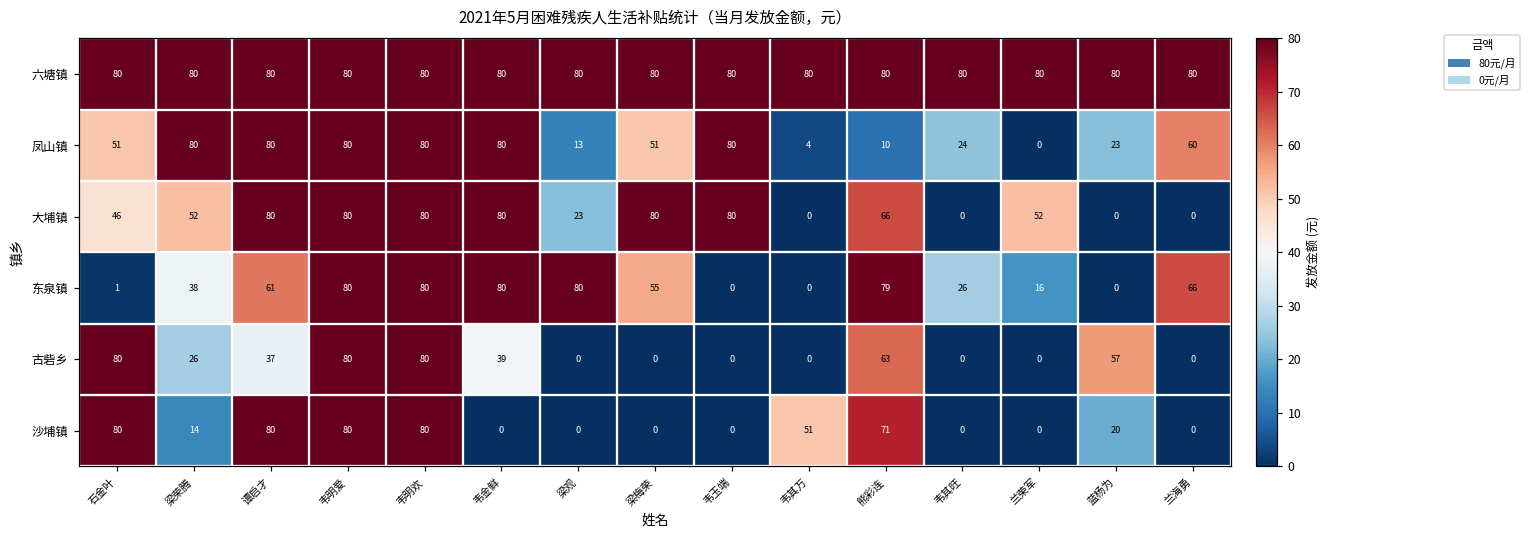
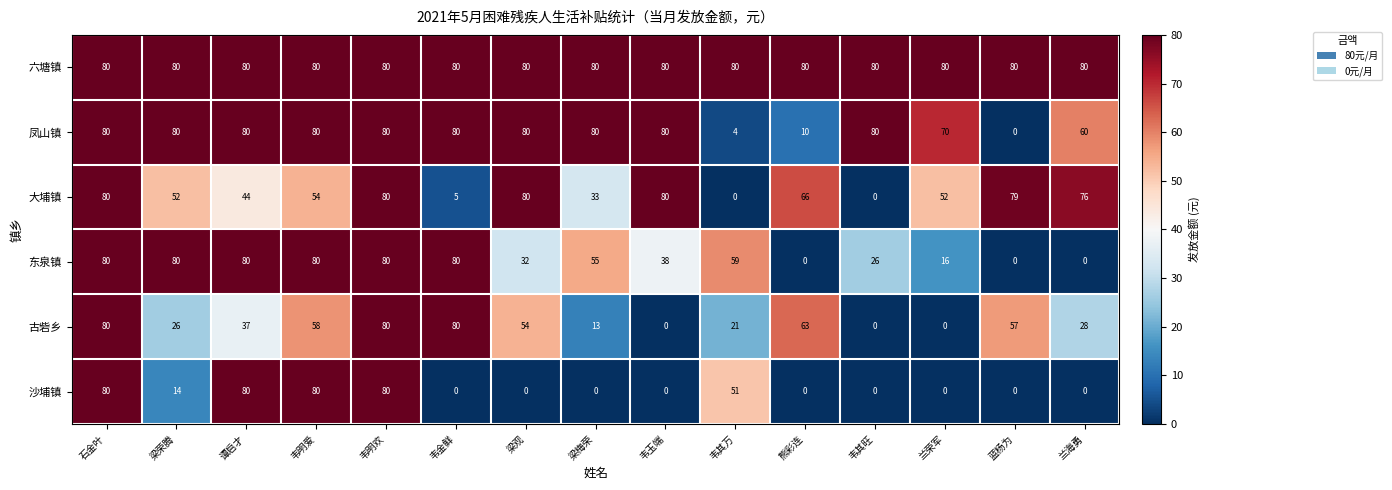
  {
    "六塘镇": {
      "石金叶": 80,
      "梁荣腾": 80,
      "谭启才": 80,
      "韦明爱": 80,
      "韦明欢": 80,
      "韦金鲜": 80,
      "梁观": 80,
      "梁梅荣": 80,
      "韦玉端": 80,
      "韦其万": 80,
      "熊彩连": 80,
      "韦其旺": 80,
      "兰荣军": 80,
      "蓝杨为": 80,
      "兰海勇": 80
    },
    "凤山镇": {
-     "石金叶": 51,
+     "石金叶": 80,
      "梁荣腾": 80,
      "谭启才": 80,
      "韦明爱": 80,
      "韦明欢": 80,
      "韦金鲜": 80,
-     "梁观": 13,
-     "梁梅荣": 51,
+     "梁观": 80,
+     "梁梅荣": 80,
      "韦玉端": 80,
      "韦其万": 4,
      "熊彩连": 10,
-     "韦其旺": 24,
-     "兰荣军": 0,
-     "蓝杨为": 23,
+     "韦其旺": 80,
+     "兰荣军": 70,
+     "蓝杨为": 0,
      "兰海勇": 60
    },
    "大埔镇": {
-     "石金叶": 46,
+     "石金叶": 80,
      "梁荣腾": 52,
-     "谭启才": 80,
-     "韦明爱": 80,
+     "谭启才": 44,
+     "韦明爱": 54,
      "韦明欢": 80,
-     "韦金鲜": 80,
-     "梁观": 23,
-     "梁梅荣": 80,
+     "韦金鲜": 5,
+     "梁观": 80,
+     "梁梅荣": 33,
      "韦玉端": 80,
      "韦其万": 0,
      "熊彩连": 66,
      "韦其旺": 0,
      "兰荣军": 52,
-     "蓝杨为": 0,
-     "兰海勇": 0
+     "蓝杨为": 79,
+     "兰海勇": 76
    },
    "东泉镇": {
-     "石金叶": 1,
-     "梁荣腾": 38,
-     "谭启才": 61,
+     "石金叶": 80,
+     "梁荣腾": 80,
+     "谭启才": 80,
      "韦明爱": 80,
      "韦明欢": 80,
      "韦金鲜": 80,
-     "梁观": 80,
+     "梁观": 32,
      "梁梅荣": 55,
-     "韦玉端": 0,
-     "韦其万": 0,
-     "熊彩连": 79,
+     "韦玉端": 38,
+     "韦其万": 59,
+     "熊彩连": 0,
      "韦其旺": 26,
      "兰荣军": 16,
      "蓝杨为": 0,
-     "兰海勇": 66
+     "兰海勇": 0
    },
    "古砦乡": {
      "石金叶": 80,
      "梁荣腾": 26,
      "谭启才": 37,
-     "韦明爱": 80,
+     "韦明爱": 58,
      "韦明欢": 80,
-     "韦金鲜": 39,
-     "梁观": 0,
-     "梁梅荣": 0,
+     "韦金鲜": 80,
+     "梁观": 54,
+     "梁梅荣": 13,
      "韦玉端": 0,
-     "韦其万": 0,
+     "韦其万": 21,
      "熊彩连": 63,
      "韦其旺": 0,
      "兰荣军": 0,
      "蓝杨为": 57,
-     "兰海勇": 0
+     "兰海勇": 28
    },
    "沙埔镇": {
      "石金叶": 80,
      "梁荣腾": 14,
      "谭启才": 80,
      "韦明爱": 80,
      "韦明欢": 80,
      "韦金鲜": 0,
      "梁观": 0,
      "梁梅荣": 0,
      "韦玉端": 0,
      "韦其万": 51,
-     "熊彩连": 71,
+     "熊彩连": 0,
      "韦其旺": 0,
      "兰荣军": 0,
-     "蓝杨为": 20,
+     "蓝杨为": 0,
      "兰海勇": 0
    }
  }
